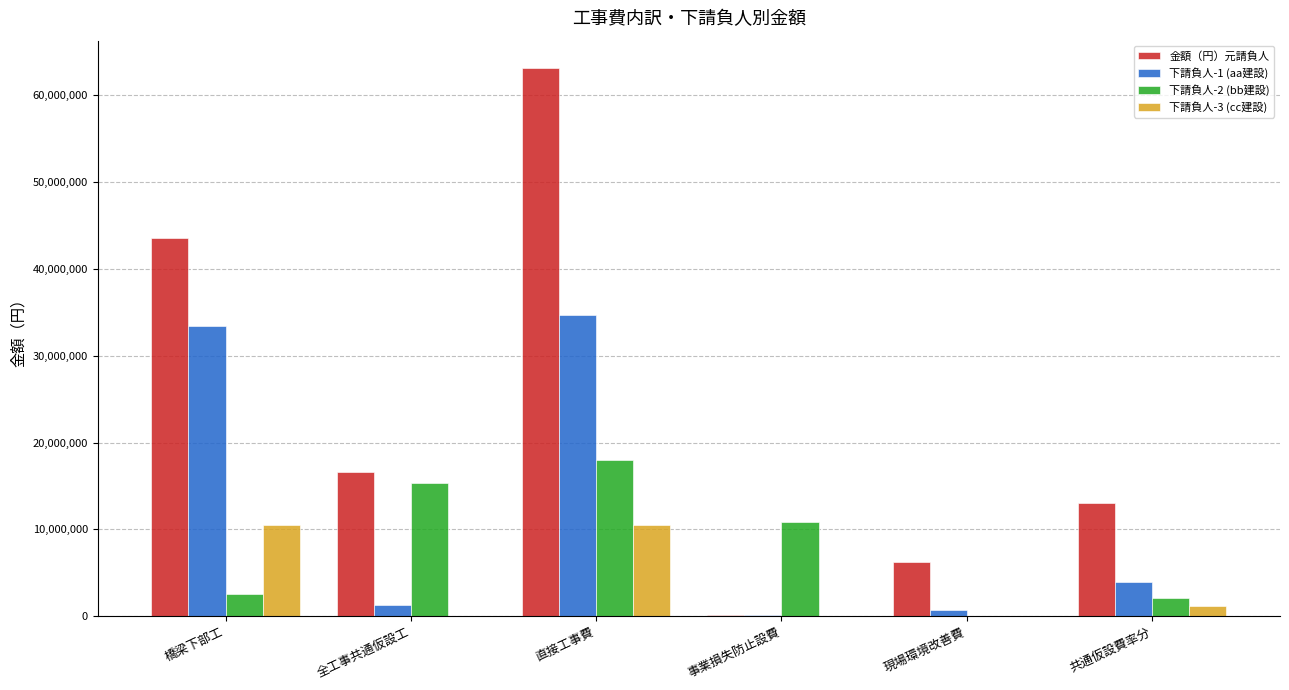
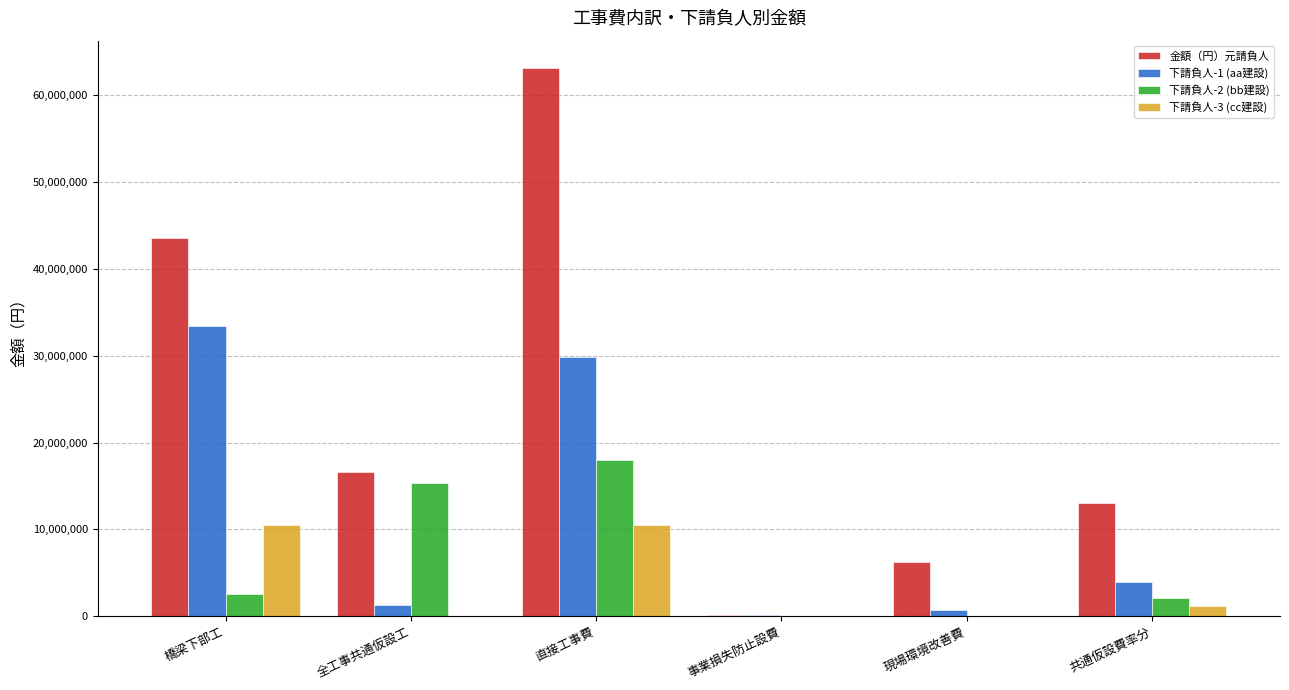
  {
    "金額（円）元請負人": {
      "橋梁下部工": "44,000,000",
      "全工事共通仮設工": "17,000,000",
      "直接工事費": "63,000,000",
      "現場環境改善費": "6,000,000",
      "共通仮設費率分": "13,000,000"
    },
    "下請負人-1 (aa建設)": {
      "橋梁下部工": "33,000,000",
      "全工事共通仮設工": "1,000,000",
-     "直接工事費": "35,000,000",
+     "直接工事費": "30,000,000",
      "現場環境改善費": "1,000,000",
      "共通仮設費率分": "4,000,000"
    },
    "下請負人-2 (bb建設)": {
      "橋梁下部工": "3,000,000",
      "全工事共通仮設工": "15,000,000",
      "直接工事費": "18,000,000",
-     "事業損失防止設費": "11,000,000",
+     "事業損失防止設費": "0",
      "現場環境改善費": "0",
      "共通仮設費率分": "2,000,000"
    },
    "下請負人-3 (cc建設)": {
      "橋梁下部工": "11,000,000",
      "全工事共通仮設工": "0",
      "直接工事費": "11,000,000",
      "事業損失防止設費": "0",
      "現場環境改善費": "0",
      "共通仮設費率分": "1,000,000"
    }
  }
